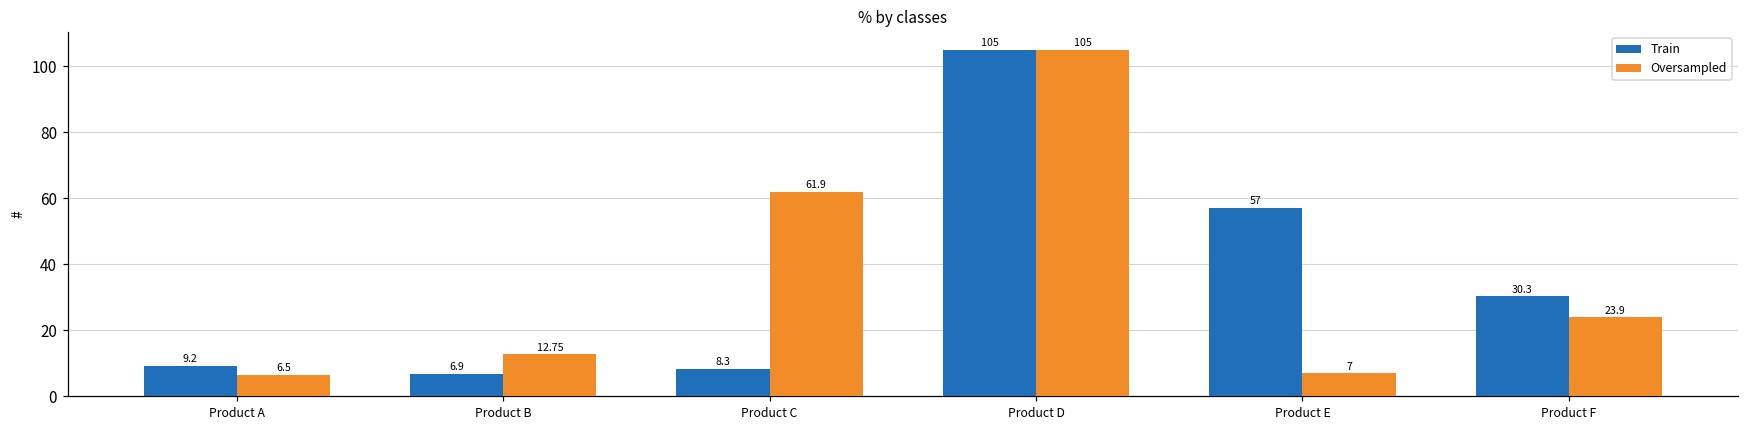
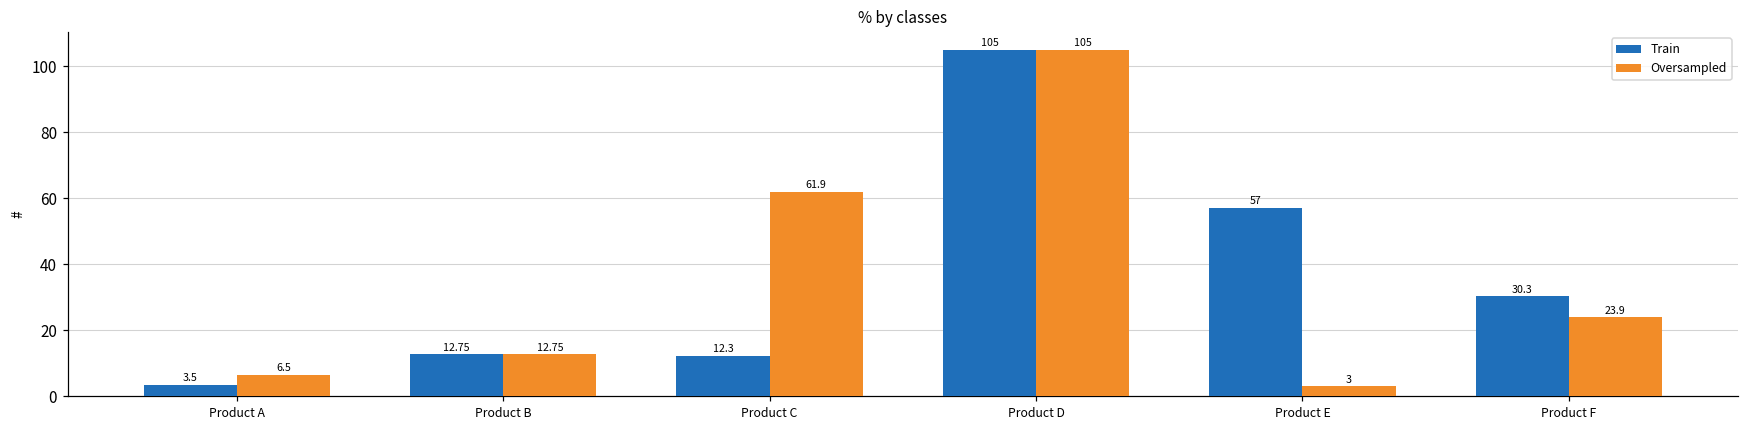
  {
    "Train": {
-     "Product A": 9.2,
-     "Product B": 6.9,
-     "Product C": 8.3,
+     "Product A": 3.5,
+     "Product B": 12.75,
+     "Product C": 12.3,
      "Product D": 105,
      "Product E": 57,
      "Product F": 30.3
    },
    "Oversampled": {
      "Product A": 6.5,
      "Product B": 12.75,
      "Product C": 61.9,
      "Product D": 105,
-     "Product E": 7,
+     "Product E": 3,
      "Product F": 23.9
    }
  }
